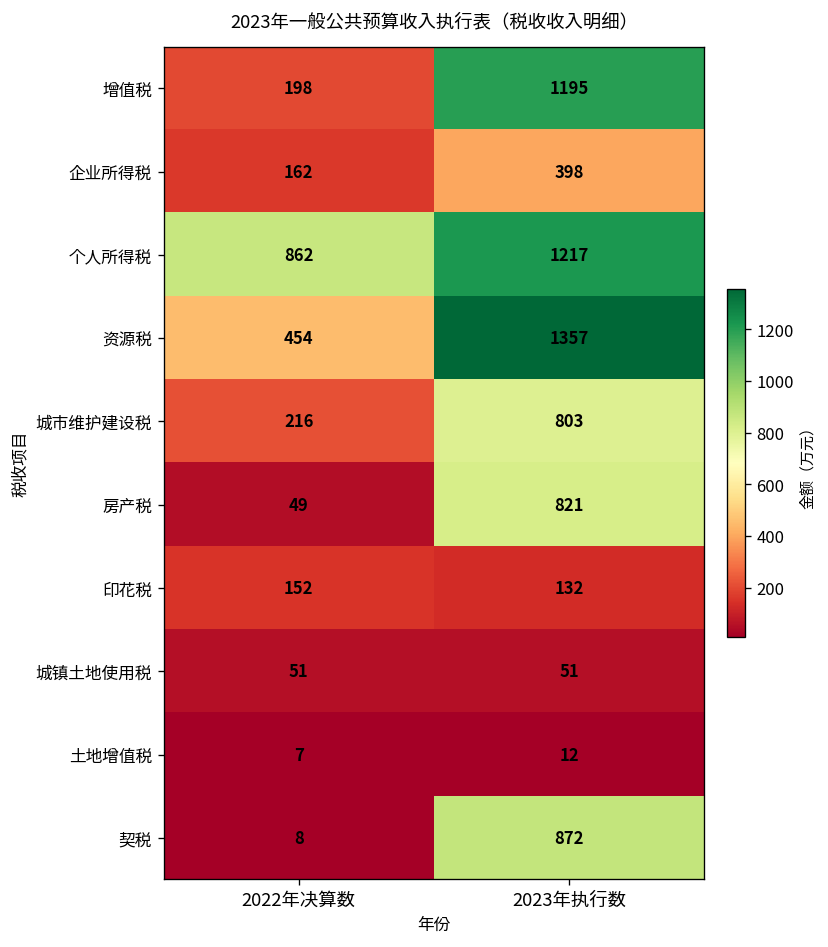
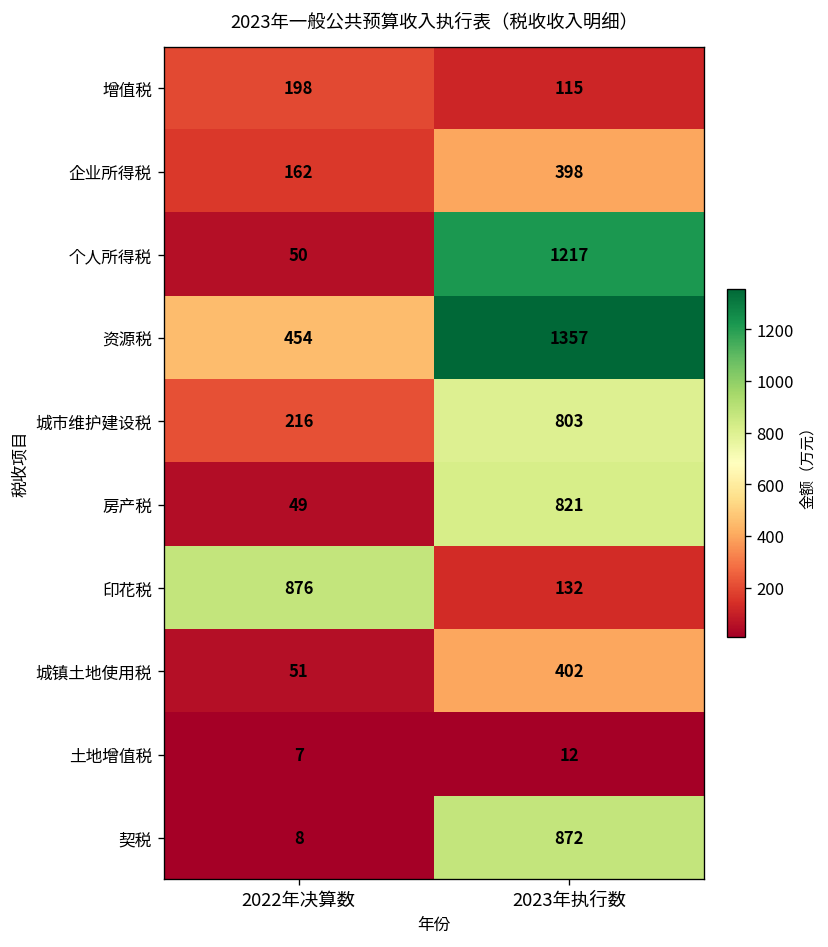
  {
    "增值税": {
      "2022年决算数": 198,
-     "2023年执行数": 1195
+     "2023年执行数": 115
    },
    "企业所得税": {
      "2022年决算数": 162,
      "2023年执行数": 398
    },
    "个人所得税": {
-     "2022年决算数": 862,
+     "2022年决算数": 50,
      "2023年执行数": 1217
    },
    "资源税": {
      "2022年决算数": 454,
      "2023年执行数": 1357
    },
    "城市维护建设税": {
      "2022年决算数": 216,
      "2023年执行数": 803
    },
    "房产税": {
      "2022年决算数": 49,
      "2023年执行数": 821
    },
    "印花税": {
-     "2022年决算数": 152,
+     "2022年决算数": 876,
      "2023年执行数": 132
    },
    "城镇土地使用税": {
      "2022年决算数": 51,
-     "2023年执行数": 51
+     "2023年执行数": 402
    },
    "土地增值税": {
      "2022年决算数": 7,
      "2023年执行数": 12
    },
    "契税": {
      "2022年决算数": 8,
      "2023年执行数": 872
    }
  }
